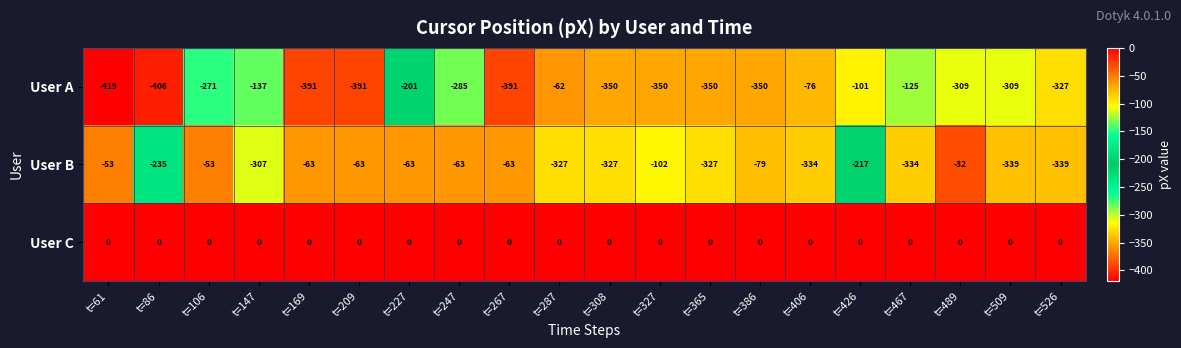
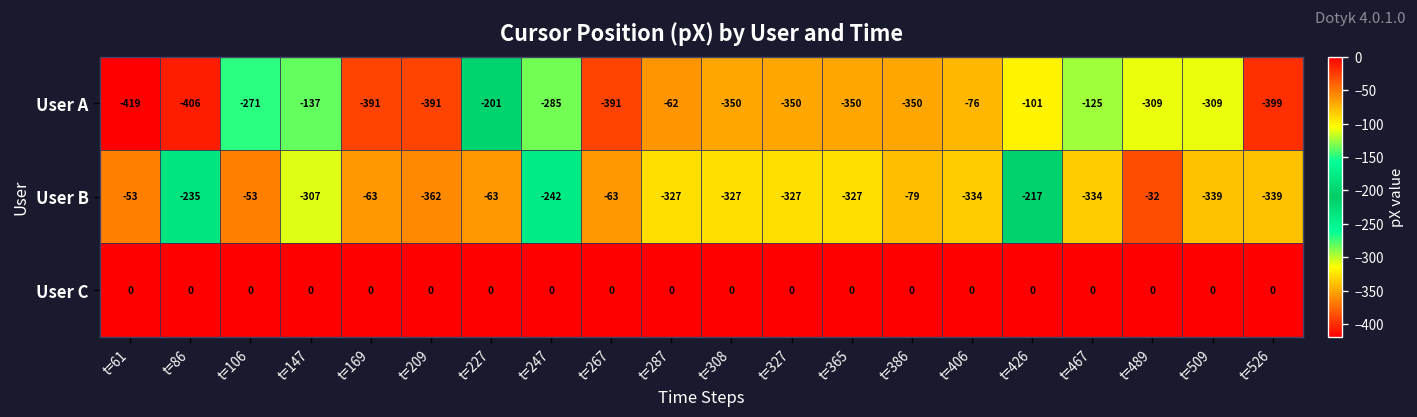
  {
    "User A": {
      "t=61": -419,
      "t=86": -406,
      "t=106": -271,
      "t=147": -137,
      "t=169": -391,
      "t=209": -391,
      "t=227": -201,
      "t=247": -285,
      "t=267": -391,
      "t=287": -62,
      "t=308": -350,
      "t=327": -350,
      "t=365": -350,
      "t=386": -350,
      "t=406": -76,
      "t=426": -101,
      "t=467": -125,
      "t=489": -309,
      "t=509": -309,
-     "t=526": -327
+     "t=526": -399
    },
    "User B": {
      "t=61": -53,
      "t=86": -235,
      "t=106": -53,
      "t=147": -307,
      "t=169": -63,
-     "t=209": -63,
+     "t=209": -362,
      "t=227": -63,
-     "t=247": -63,
+     "t=247": -242,
      "t=267": -63,
      "t=287": -327,
      "t=308": -327,
-     "t=327": -102,
+     "t=327": -327,
      "t=365": -327,
      "t=386": -79,
      "t=406": -334,
      "t=426": -217,
      "t=467": -334,
      "t=489": -32,
      "t=509": -339,
      "t=526": -339
    },
    "User C": {
      "t=61": 0,
      "t=86": 0,
      "t=106": 0,
      "t=147": 0,
      "t=169": 0,
      "t=209": 0,
      "t=227": 0,
      "t=247": 0,
      "t=267": 0,
      "t=287": 0,
      "t=308": 0,
      "t=327": 0,
      "t=365": 0,
      "t=386": 0,
      "t=406": 0,
      "t=426": 0,
      "t=467": 0,
      "t=489": 0,
      "t=509": 0,
      "t=526": 0
    }
  }
